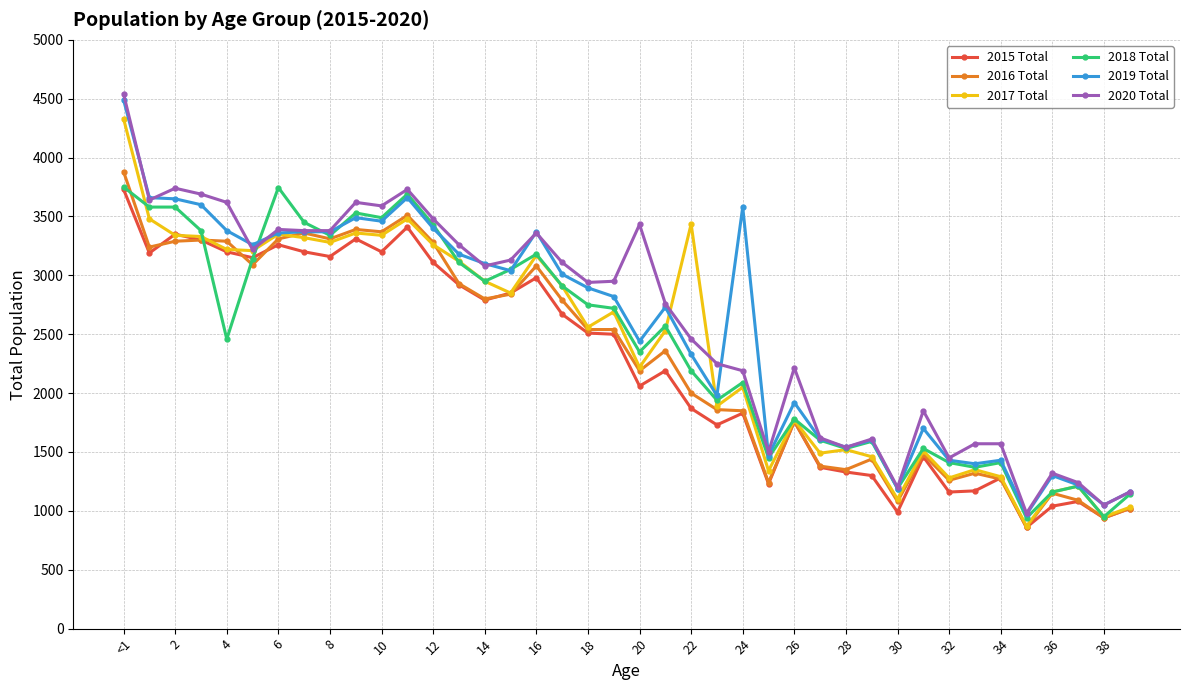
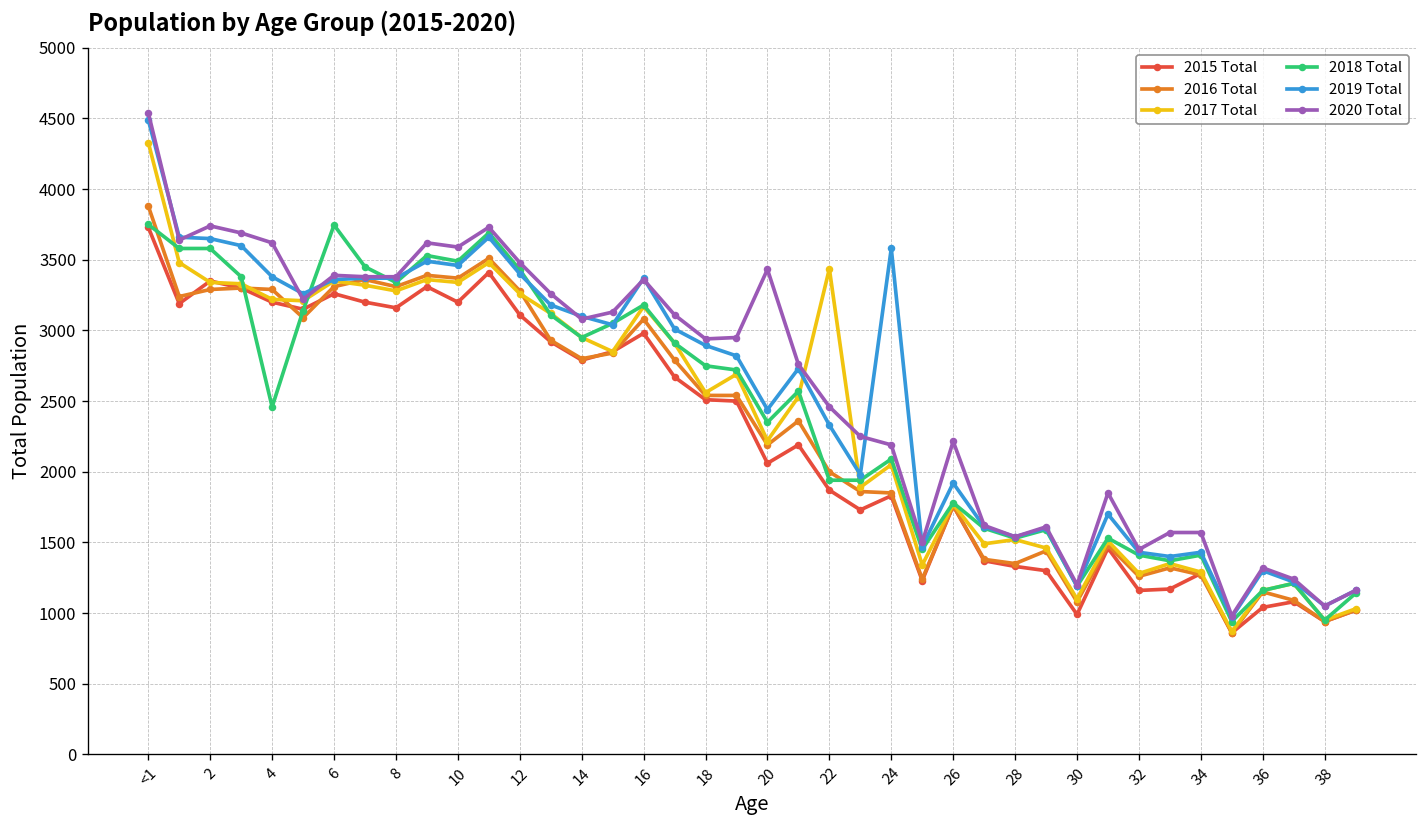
  {
    "2017 Total": {
      "<1": 4330,
      "8": 3280,
      "10": 3340,
      "20": 2220,
      "22": 3440,
      "24": 2050
    },
    "2018 Total": {
      "2": 3580,
      "4": 2460,
      "6": 3750,
      "8": 3340,
      "10": 3490,
      "12": 3430,
      "18": 2750,
      "20": 2350,
-     "22": 2190,
+     "22": 1940,
      "24": 2090
    },
    "2019 Total": {
      "<1": 4490,
      "2": 3650,
      "4": 3380,
      "10": 3460,
      "12": 3400,
      "18": 2890,
      "20": 2440,
      "22": 2330,
      "24": 3580,
      "26": 1920
    },
    "2020 Total": {
      "<1": 4540,
      "2": 3740,
      "4": 3620,
      "6": 3390,
      "10": 3590,
      "12": 3480,
      "18": 2940,
      "20": 3430,
      "22": 2460,
      "24": 2190,
      "26": 2220,
      "34": 1570
    }
  }
